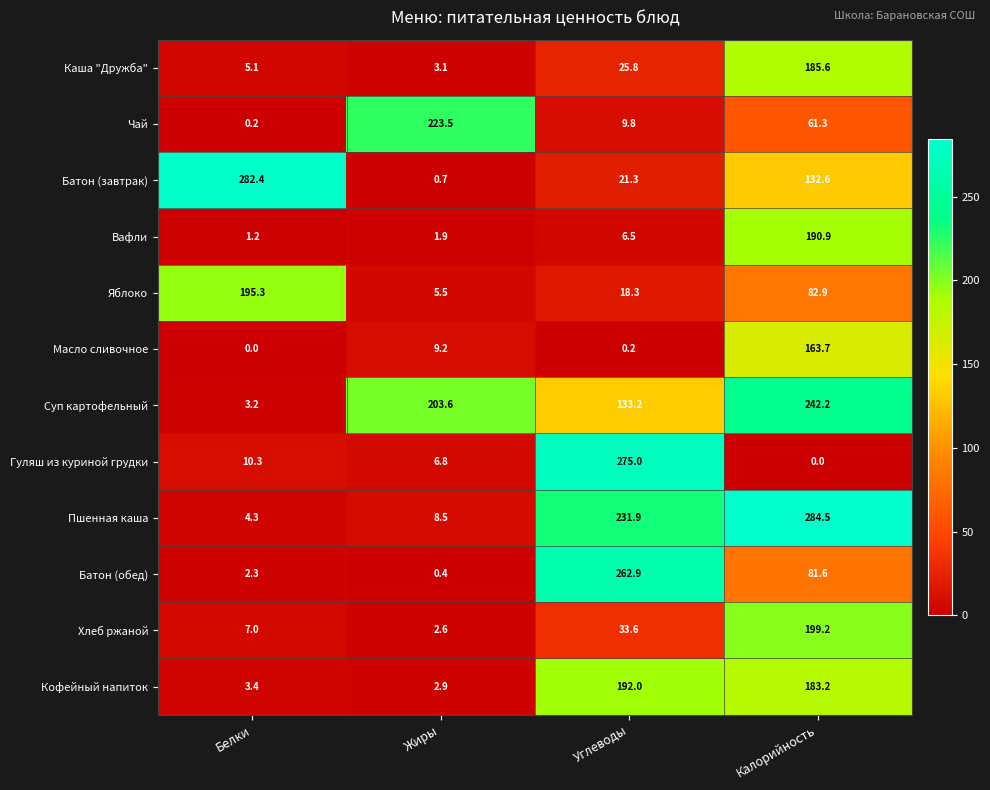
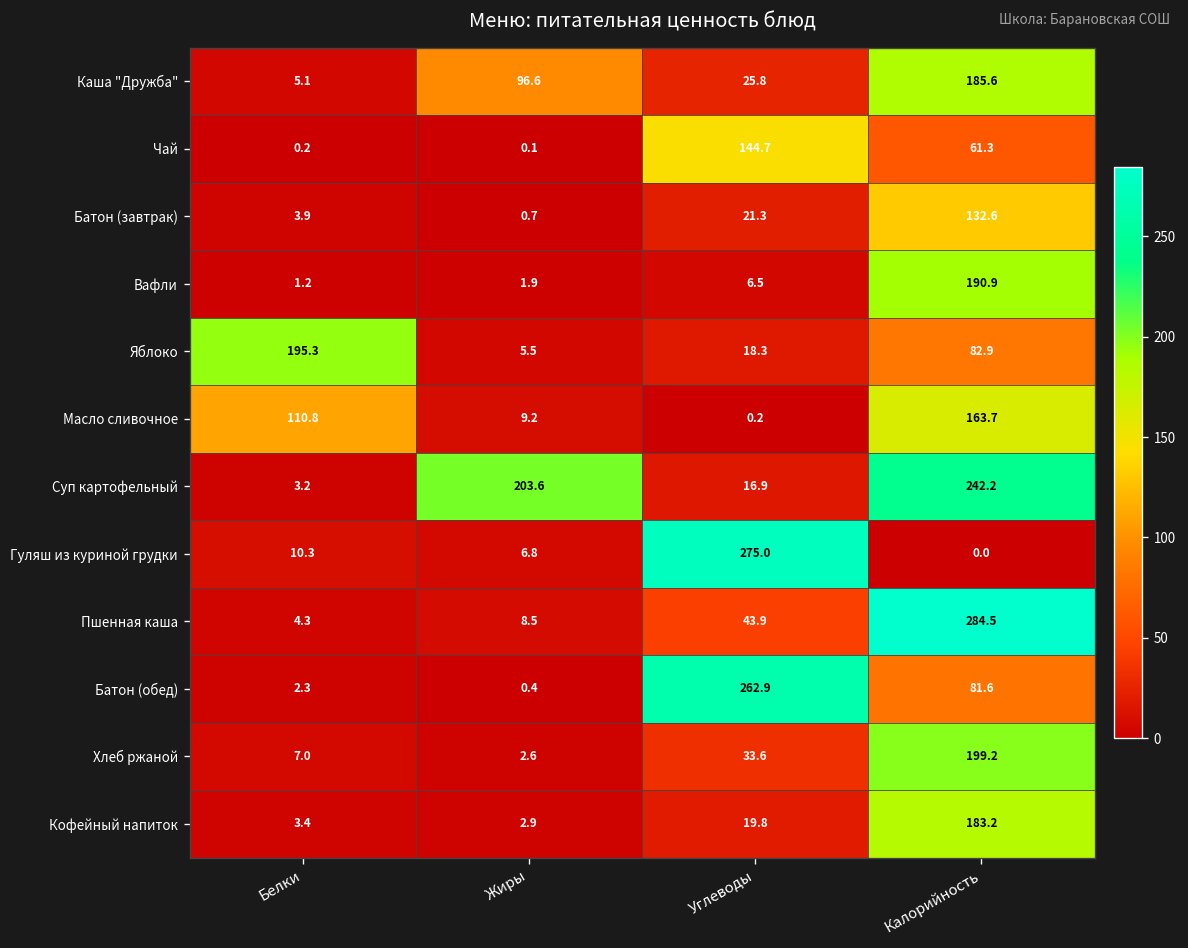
  {
    "Каша \"Дружба\"": {
      "Белки": 5.1,
-     "Жиры": 3.1,
+     "Жиры": 96.6,
      "Углеводы": 25.8,
      "Калорийность": 185.6
    },
    "Чай": {
      "Белки": 0.2,
-     "Жиры": 223.5,
-     "Углеводы": 9.8,
+     "Жиры": 0.1,
+     "Углеводы": 144.7,
      "Калорийность": 61.3
    },
    "Батон (завтрак)": {
-     "Белки": 282.4,
+     "Белки": 3.9,
      "Жиры": 0.7,
      "Углеводы": 21.3,
      "Калорийность": 132.6
    },
    "Вафли": {
      "Белки": 1.2,
      "Жиры": 1.9,
      "Углеводы": 6.5,
      "Калорийность": 190.9
    },
    "Яблоко": {
      "Белки": 195.3,
      "Жиры": 5.5,
      "Углеводы": 18.3,
      "Калорийность": 82.9
    },
    "Масло сливочное": {
-     "Белки": 0.0,
+     "Белки": 110.8,
      "Жиры": 9.2,
      "Углеводы": 0.2,
      "Калорийность": 163.7
    },
    "Суп картофельный": {
      "Белки": 3.2,
      "Жиры": 203.6,
-     "Углеводы": 133.2,
+     "Углеводы": 16.9,
      "Калорийность": 242.2
    },
    "Гуляш из куриной грудки": {
      "Белки": 10.3,
      "Жиры": 6.8,
      "Углеводы": 275.0,
      "Калорийность": 0.0
    },
    "Пшенная каша": {
      "Белки": 4.3,
      "Жиры": 8.5,
-     "Углеводы": 231.9,
+     "Углеводы": 43.9,
      "Калорийность": 284.5
    },
    "Батон (обед)": {
      "Белки": 2.3,
      "Жиры": 0.4,
      "Углеводы": 262.9,
      "Калорийность": 81.6
    },
    "Хлеб ржаной": {
      "Белки": 7.0,
      "Жиры": 2.6,
      "Углеводы": 33.6,
      "Калорийность": 199.2
    },
    "Кофейный напиток": {
      "Белки": 3.4,
      "Жиры": 2.9,
-     "Углеводы": 192.0,
+     "Углеводы": 19.8,
      "Калорийность": 183.2
    }
  }
